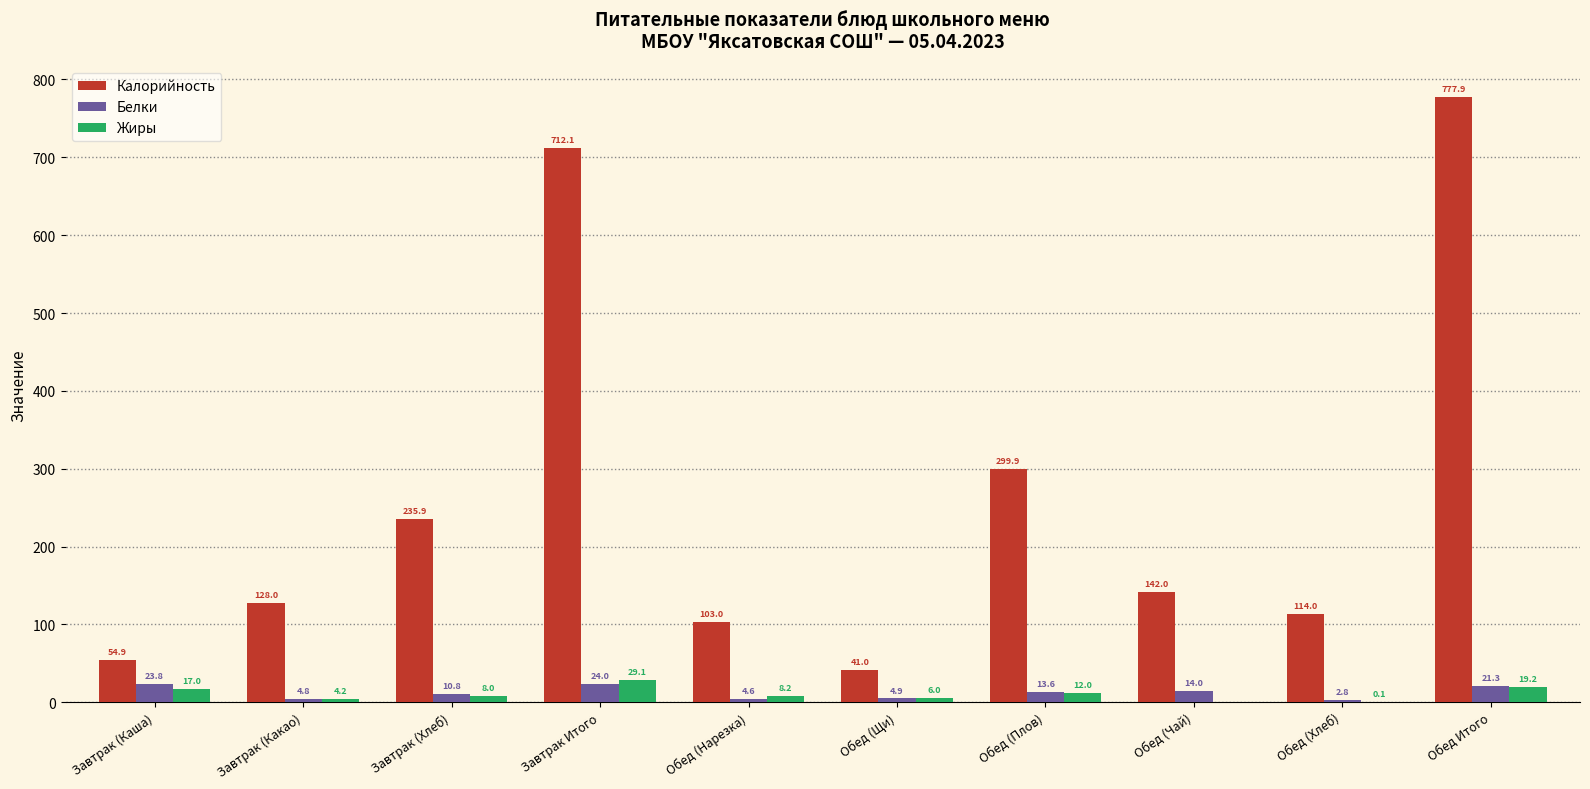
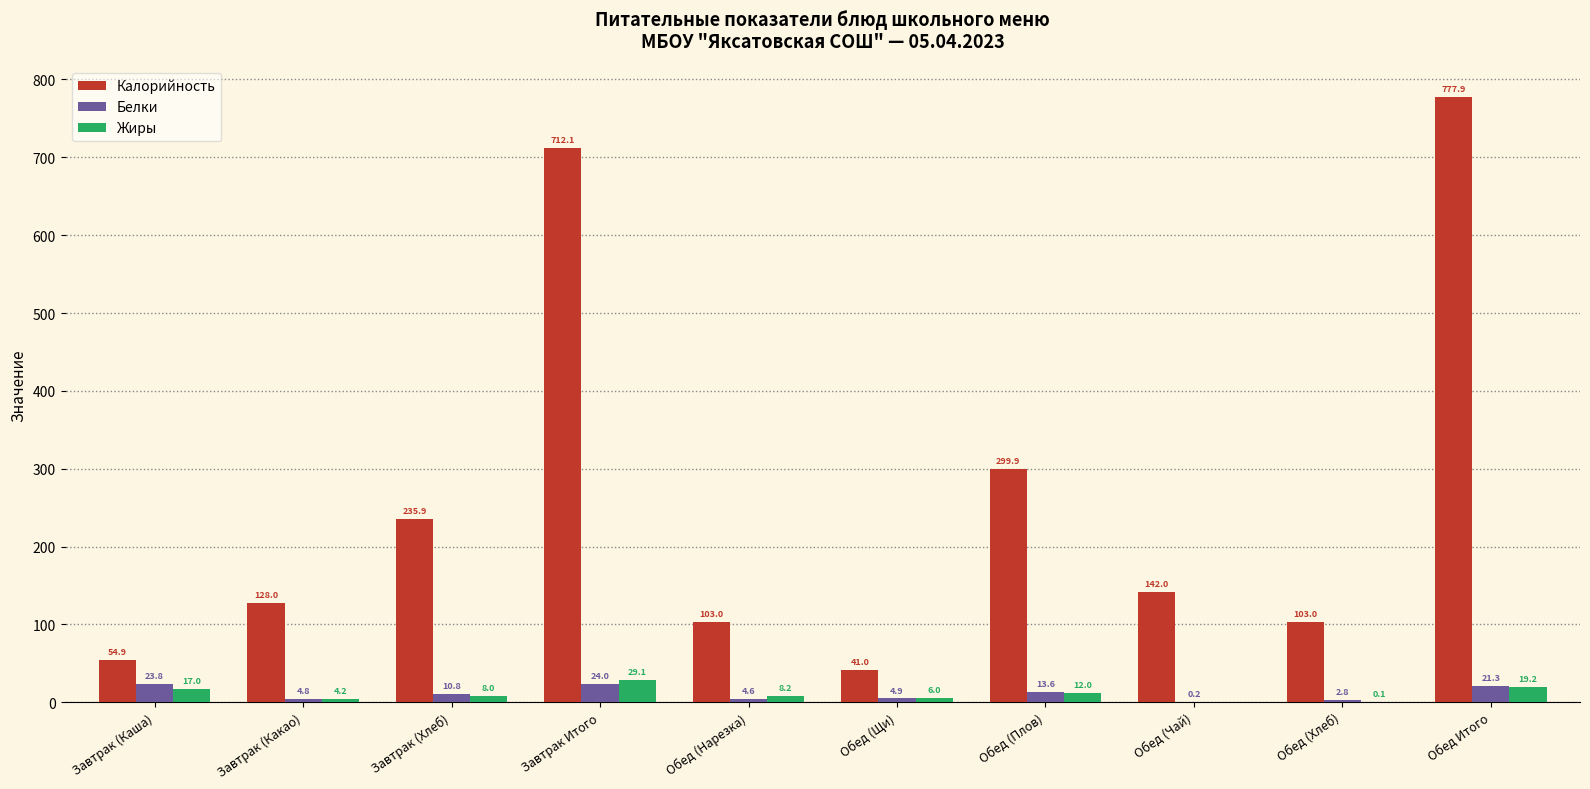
  {
    "Калорийность": {
      "Завтрак (Каша)": 54.9,
      "Завтрак (Какао)": 128.0,
      "Завтрак (Хлеб)": 235.9,
      "Завтрак Итого": 712.1,
      "Обед (Нарезка)": 103.0,
      "Обед (Щи)": 41.0,
      "Обед (Плов)": 299.9,
      "Обед (Чай)": 142.0,
-     "Обед (Хлеб)": 114.0,
+     "Обед (Хлеб)": 103.0,
      "Обед Итого": 777.9
    },
    "Белки": {
      "Завтрак (Каша)": 23.8,
      "Завтрак (Какао)": 4.8,
      "Завтрак (Хлеб)": 10.8,
      "Завтрак Итого": 24.0,
      "Обед (Нарезка)": 4.6,
      "Обед (Щи)": 4.9,
      "Обед (Плов)": 13.6,
-     "Обед (Чай)": 14.0,
+     "Обед (Чай)": 0.2,
      "Обед (Хлеб)": 2.8,
      "Обед Итого": 21.3
    },
    "Жиры": {
      "Завтрак (Каша)": 17.0,
      "Завтрак (Какао)": 4.2,
      "Завтрак (Хлеб)": 8.0,
      "Завтрак Итого": 29.1,
      "Обед (Нарезка)": 8.2,
      "Обед (Щи)": 6.0,
      "Обед (Плов)": 12.0,
      "Обед (Хлеб)": 0.1,
      "Обед Итого": 19.2
    }
  }
